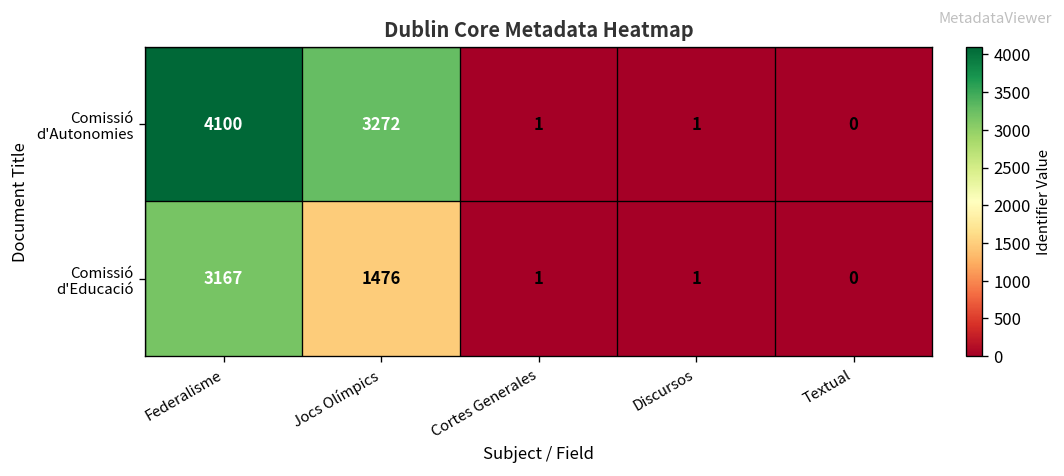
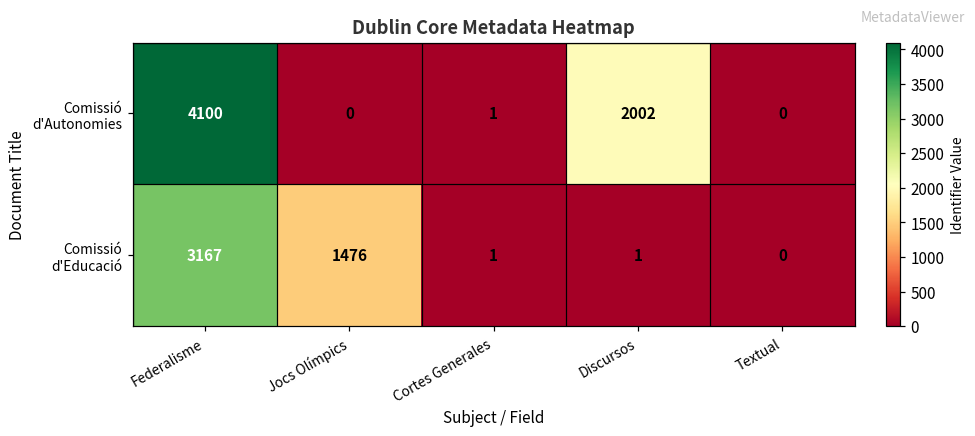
  {
    "Comissió d'Autonomies": {
      "Federalisme": 4100,
-     "Jocs Olímpics": 3272,
+     "Jocs Olímpics": 0,
      "Cortes Generales": 1,
-     "Discursos": 1,
+     "Discursos": 2002,
      "Textual": 0
    },
    "Comissió d'Educació": {
      "Federalisme": 3167,
      "Jocs Olímpics": 1476,
      "Cortes Generales": 1,
      "Discursos": 1,
      "Textual": 0
    }
  }
